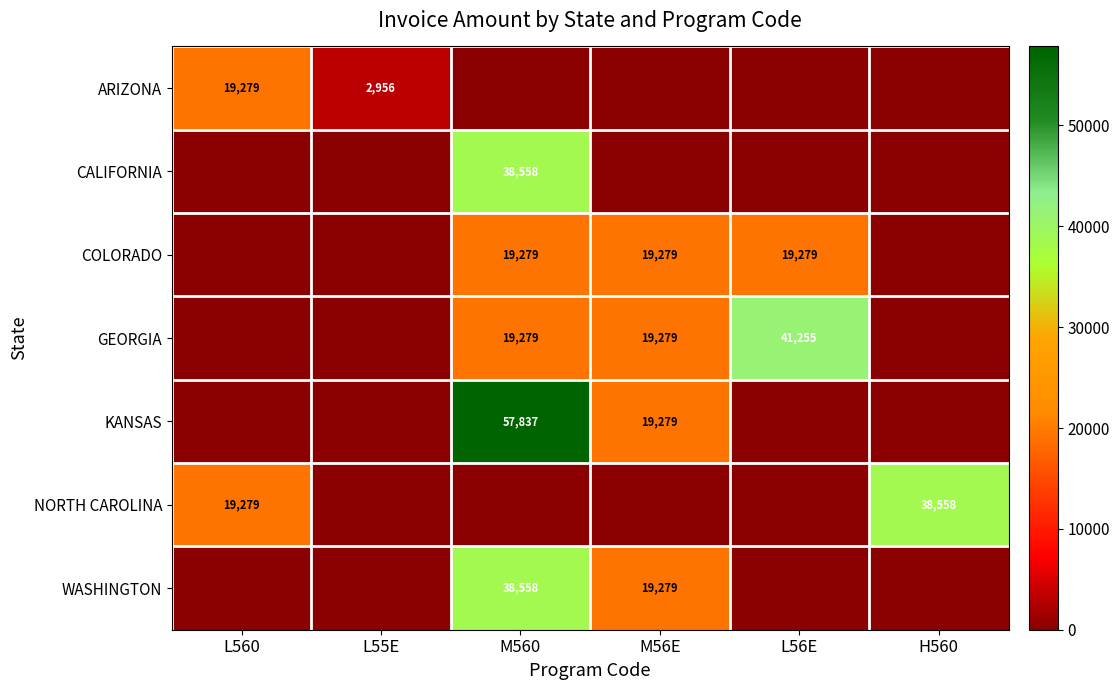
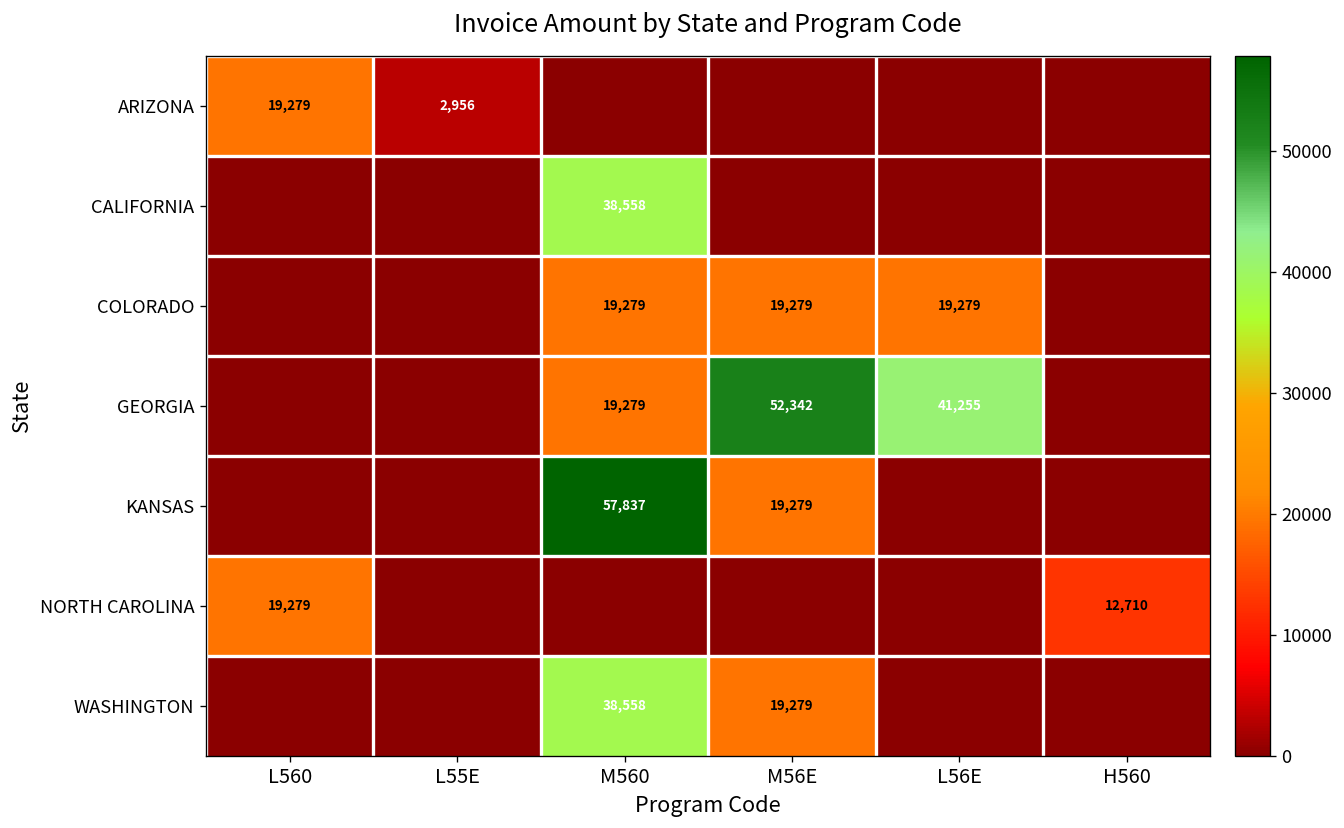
  {
    "ARIZONA": {
      "L560": "19,279",
      "L55E": "2,956"
    },
    "CALIFORNIA": {
      "M560": "38,558"
    },
    "COLORADO": {
      "M560": "19,279",
      "M56E": "19,279",
      "L56E": "19,279"
    },
    "GEORGIA": {
      "M560": "19,279",
-     "M56E": "19,279",
+     "M56E": "52,342",
      "L56E": "41,255"
    },
    "KANSAS": {
      "M560": "57,837",
      "M56E": "19,279"
    },
    "NORTH CAROLINA": {
      "L560": "19,279",
-     "H560": "38,558"
+     "H560": "12,710"
    },
    "WASHINGTON": {
      "M560": "38,558",
      "M56E": "19,279"
    }
  }
